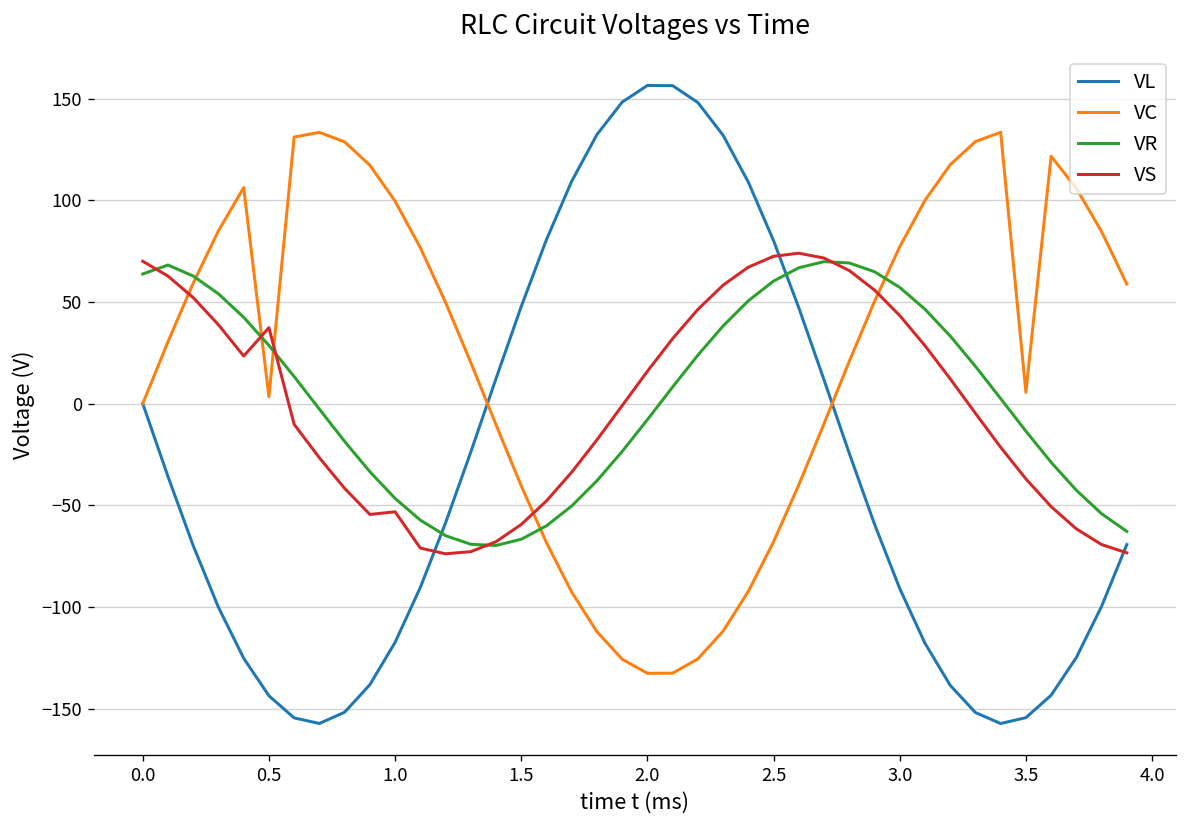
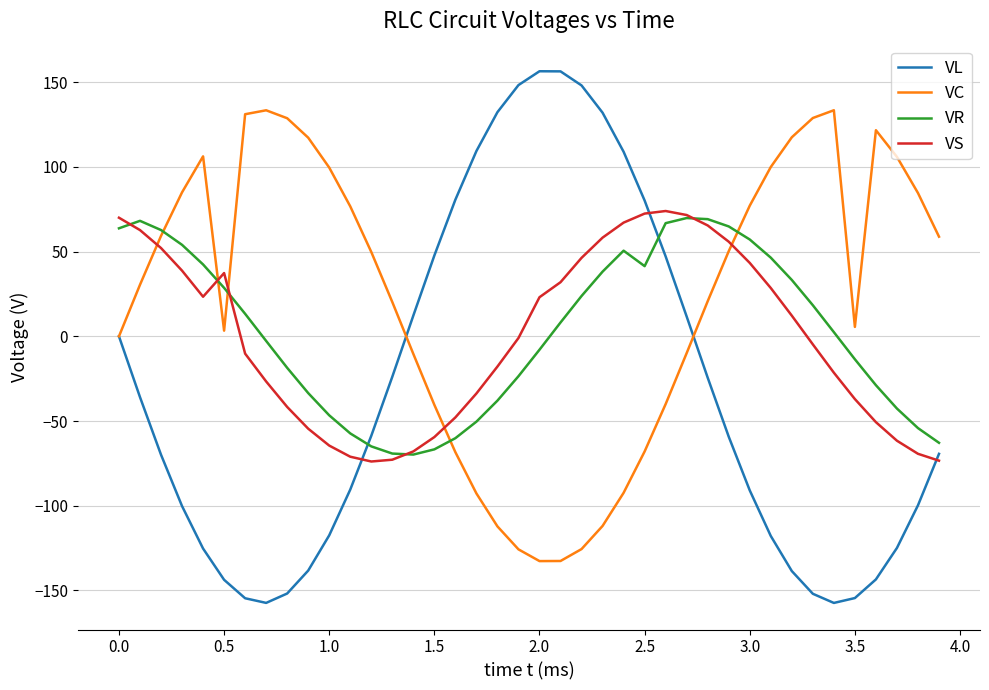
  {
    "VL": {
      "0.5": -144,
      "1.0": -117,
      "1.5": 48,
      "2.0": 156,
      "2.5": 80,
      "3.0": -91,
      "3.5": -155
    },
    "VC": {
      "0.5": 3,
      "1.0": 100,
      "1.5": -40,
      "2.0": -133,
      "2.5": -68,
      "3.0": 77,
      "3.5": 6
    },
    "VR": {
      "0.0": 64,
      "0.5": 29,
      "1.0": -47,
      "1.5": -67,
      "2.0": -8,
-     "2.5": 60,
+     "2.5": 41,
      "3.0": 57,
      "3.5": -14
    },
    "VS": {
      "0.0": 70,
      "0.5": 37,
-     "1.0": -53,
+     "1.0": -64,
      "1.5": -59,
-     "2.0": 16,
+     "2.0": 23,
      "2.5": 72,
      "3.0": 43,
      "3.5": -37
    }
  }
